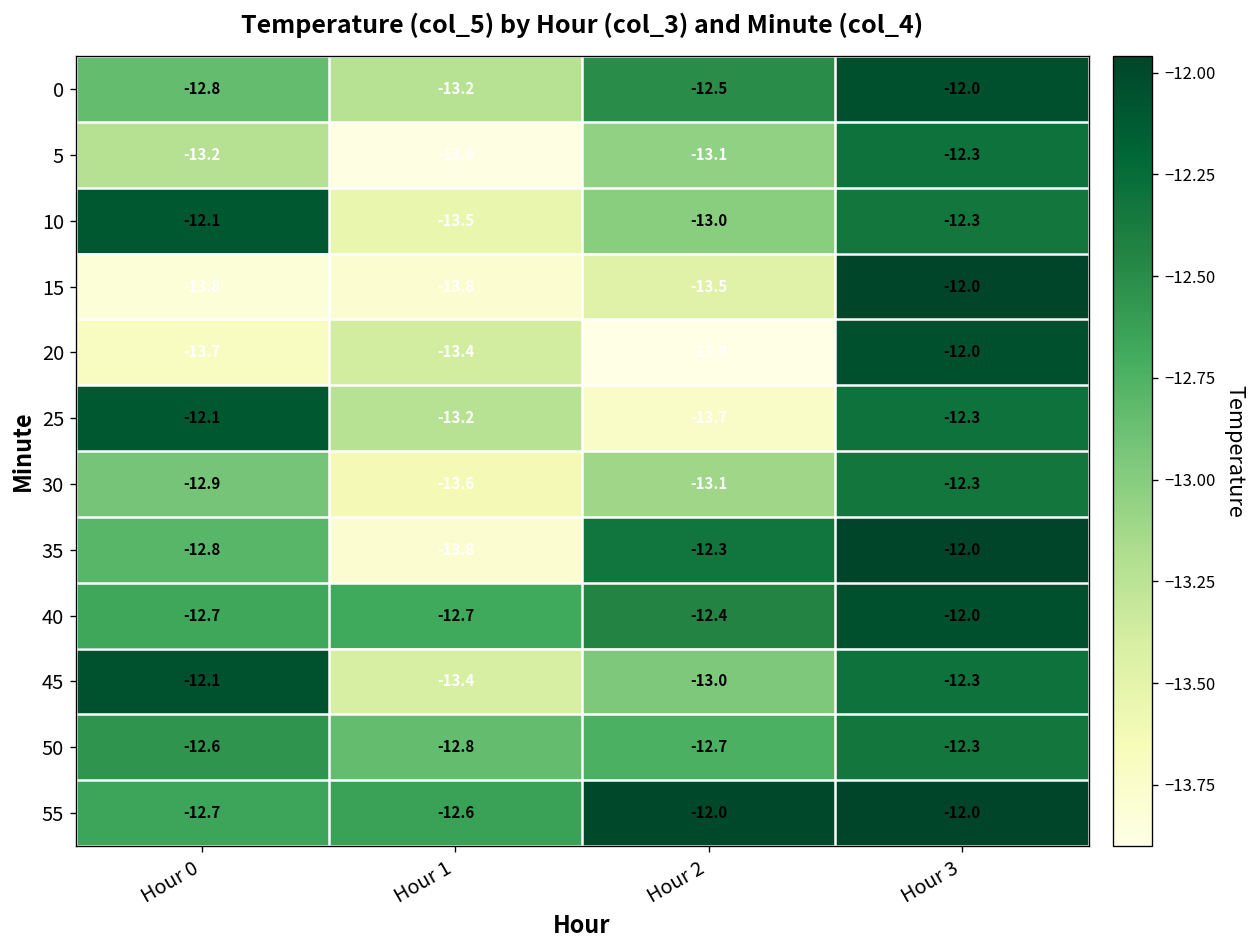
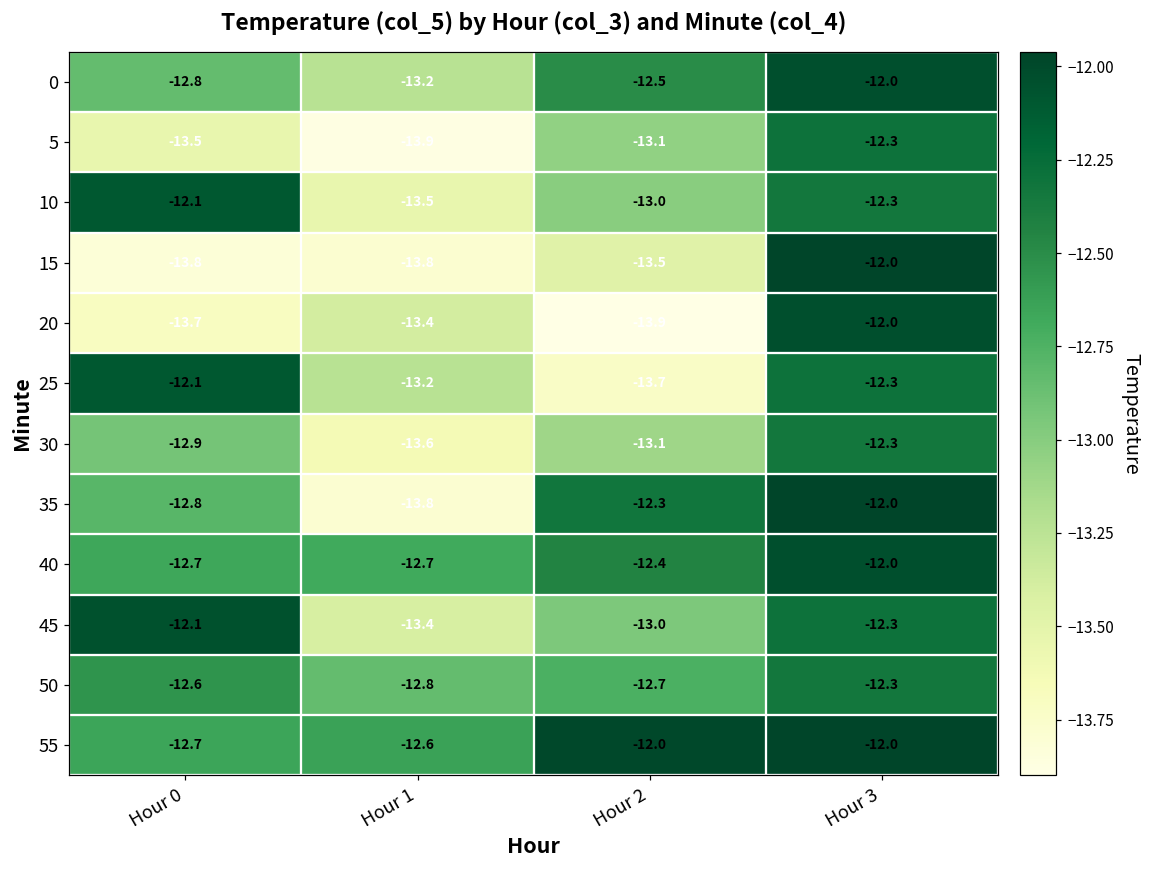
  {
    "0": {
      "Hour 0": -12.8,
      "Hour 1": -13.2,
      "Hour 2": -12.5,
      "Hour 3": -12.0
    },
    "5": {
-     "Hour 0": -13.2,
+     "Hour 0": -13.5,
      "Hour 2": -13.1,
      "Hour 3": -12.3
    },
    "10": {
      "Hour 0": -12.1,
      "Hour 1": -13.5,
      "Hour 2": -13.0,
      "Hour 3": -12.3
    },
    "15": {
      "Hour 2": -13.5,
      "Hour 3": -12.0
    },
    "20": {
      "Hour 0": -13.7,
      "Hour 1": -13.4,
      "Hour 3": -12.0
    },
    "25": {
      "Hour 0": -12.1,
      "Hour 1": -13.2,
      "Hour 2": -13.7,
      "Hour 3": -12.3
    },
    "30": {
      "Hour 0": -12.9,
      "Hour 1": -13.6,
      "Hour 2": -13.1,
      "Hour 3": -12.3
    },
    "35": {
      "Hour 0": -12.8,
      "Hour 2": -12.3,
      "Hour 3": -12.0
    },
    "40": {
      "Hour 0": -12.7,
      "Hour 1": -12.7,
      "Hour 2": -12.4,
      "Hour 3": -12.0
    },
    "45": {
      "Hour 0": -12.1,
      "Hour 1": -13.4,
      "Hour 2": -13.0,
      "Hour 3": -12.3
    },
    "50": {
      "Hour 0": -12.6,
      "Hour 1": -12.8,
      "Hour 2": -12.7,
      "Hour 3": -12.3
    },
    "55": {
      "Hour 0": -12.7,
      "Hour 1": -12.6,
      "Hour 2": -12.0,
      "Hour 3": -12.0
    }
  }
